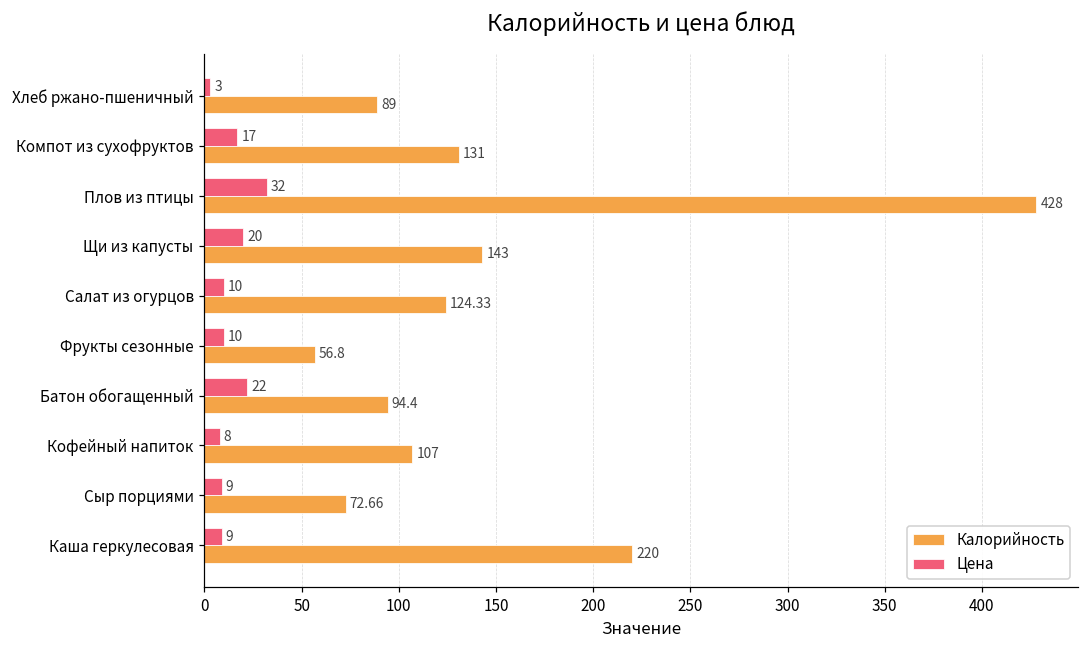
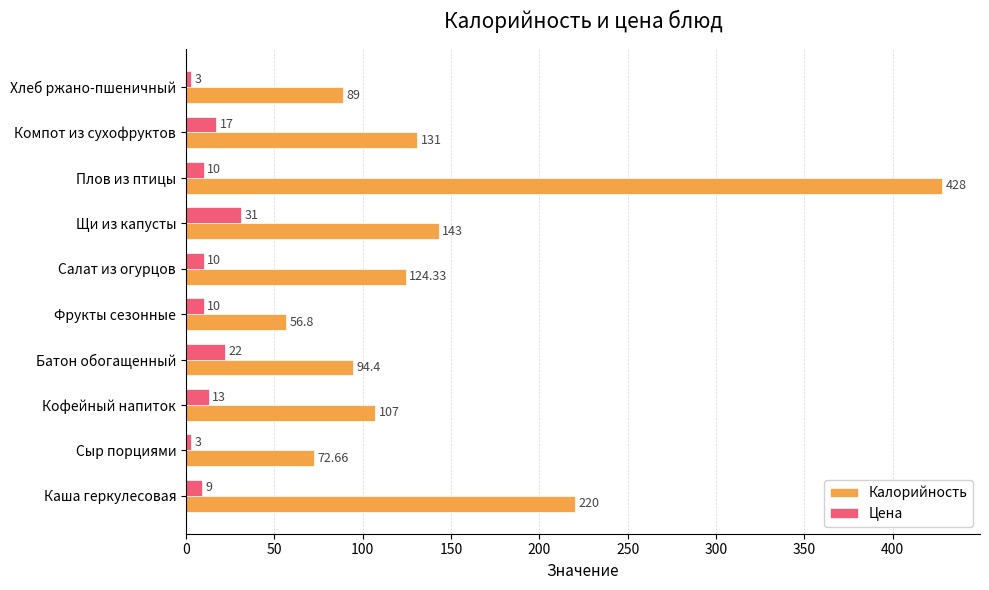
  {
    "Калорийность": {
      "Хлеб ржано-пшеничный": 89,
      "Компот из сухофруктов": 131,
      "Плов из птицы": 428,
      "Щи из капусты": 143,
      "Салат из огурцов": 124.33,
      "Фрукты сезонные": 56.8,
      "Батон обогащенный": 94.4,
      "Кофейный напиток": 107,
      "Сыр порциями": 72.66,
      "Каша геркулесовая": 220
    },
    "Цена": {
      "Хлеб ржано-пшеничный": 3,
      "Компот из сухофруктов": 17,
-     "Плов из птицы": 32,
-     "Щи из капусты": 20,
+     "Плов из птицы": 10,
+     "Щи из капусты": 31,
      "Салат из огурцов": 10,
      "Фрукты сезонные": 10,
      "Батон обогащенный": 22,
-     "Кофейный напиток": 8,
-     "Сыр порциями": 9,
+     "Кофейный напиток": 13,
+     "Сыр порциями": 3,
      "Каша геркулесовая": 9
    }
  }
